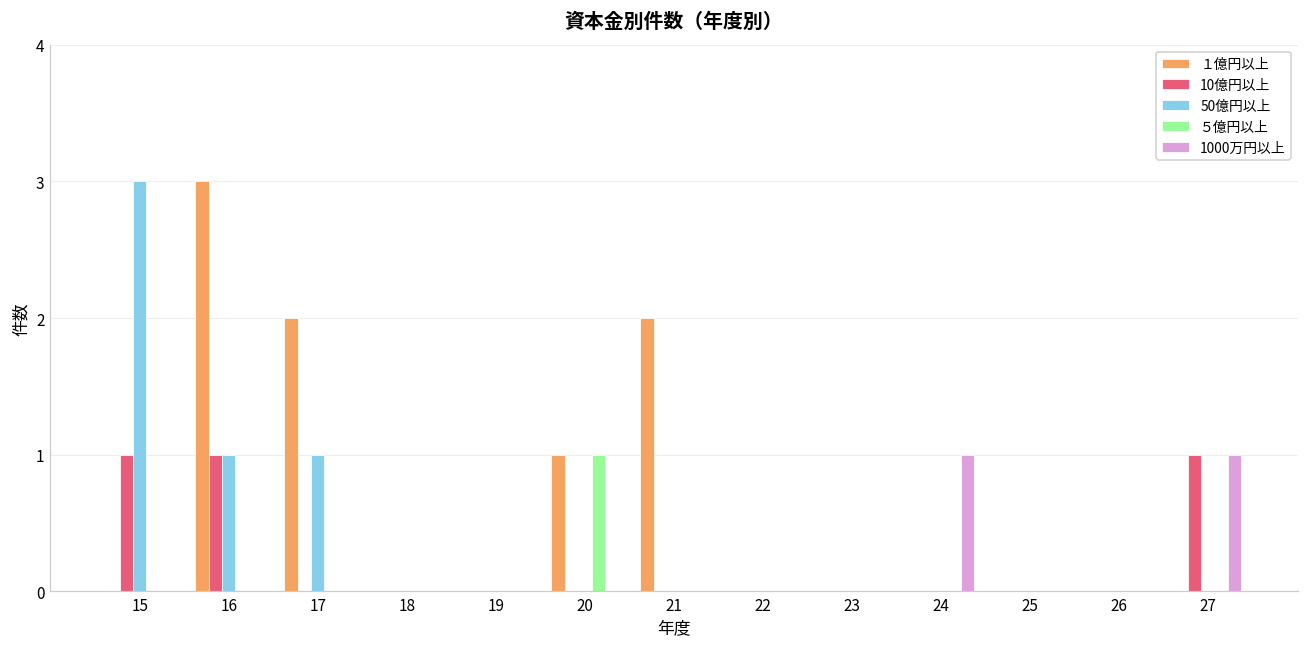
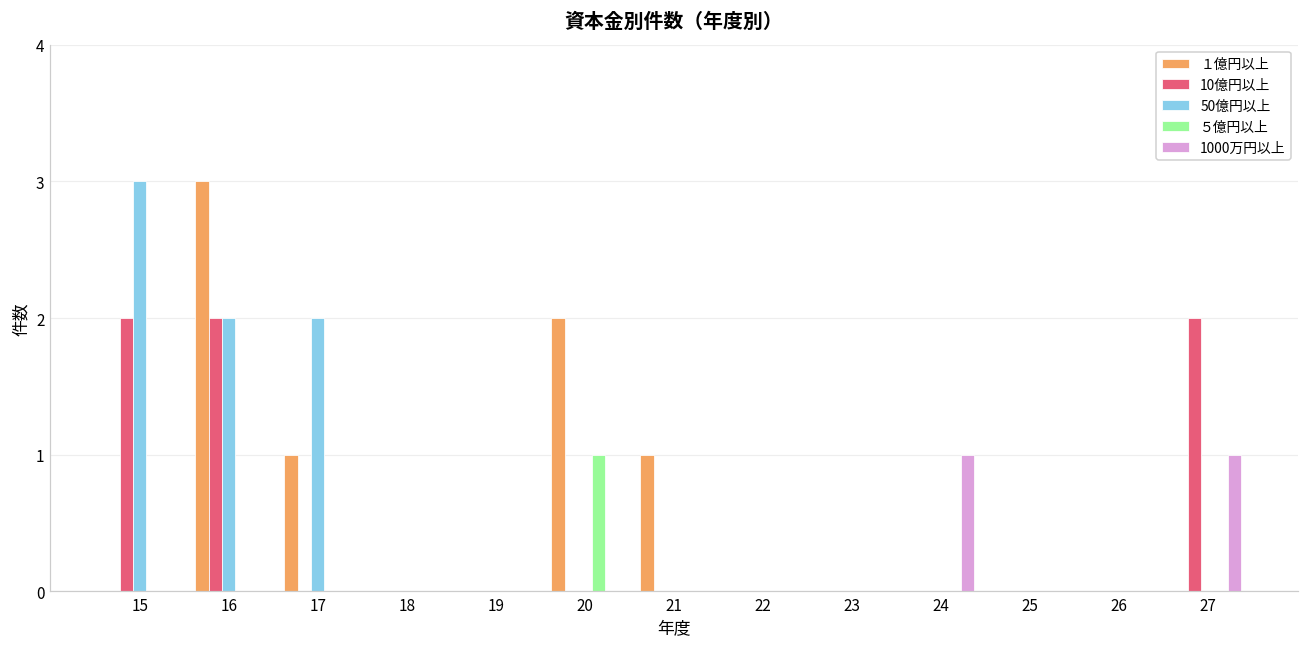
  {
    "１億円以上": {
      "15": 0,
      "16": 3,
-     "17": 2,
+     "17": 1,
      "18": 0,
      "19": 0,
-     "20": 1,
-     "21": 2,
+     "20": 2,
+     "21": 1,
      "22": 0,
      "23": 0,
      "24": 0,
      "25": 0,
      "26": 0,
      "27": 0
    },
    "10億円以上": {
-     "15": 1,
-     "16": 1,
+     "15": 2,
+     "16": 2,
      "17": 0,
      "18": 0,
      "19": 0,
      "20": 0,
      "21": 0,
      "22": 0,
      "23": 0,
      "24": 0,
      "25": 0,
      "26": 0,
-     "27": 1
+     "27": 2
    },
    "50億円以上": {
      "15": 3,
-     "16": 1,
-     "17": 1,
+     "16": 2,
+     "17": 2,
      "18": 0,
      "19": 0,
      "20": 0,
      "21": 0,
      "22": 0,
      "23": 0,
      "24": 0,
      "25": 0,
      "26": 0,
      "27": 0
    },
    "５億円以上": {
      "15": 0,
      "16": 0,
      "17": 0,
      "18": 0,
      "19": 0,
      "20": 1,
      "21": 0,
      "22": 0,
      "23": 0,
      "24": 0,
      "25": 0,
      "26": 0,
      "27": 0
    },
    "1000万円以上": {
      "15": 0,
      "16": 0,
      "17": 0,
      "18": 0,
      "19": 0,
      "20": 0,
      "21": 0,
      "22": 0,
      "23": 0,
      "24": 1,
      "25": 0,
      "26": 0,
      "27": 1
    }
  }
